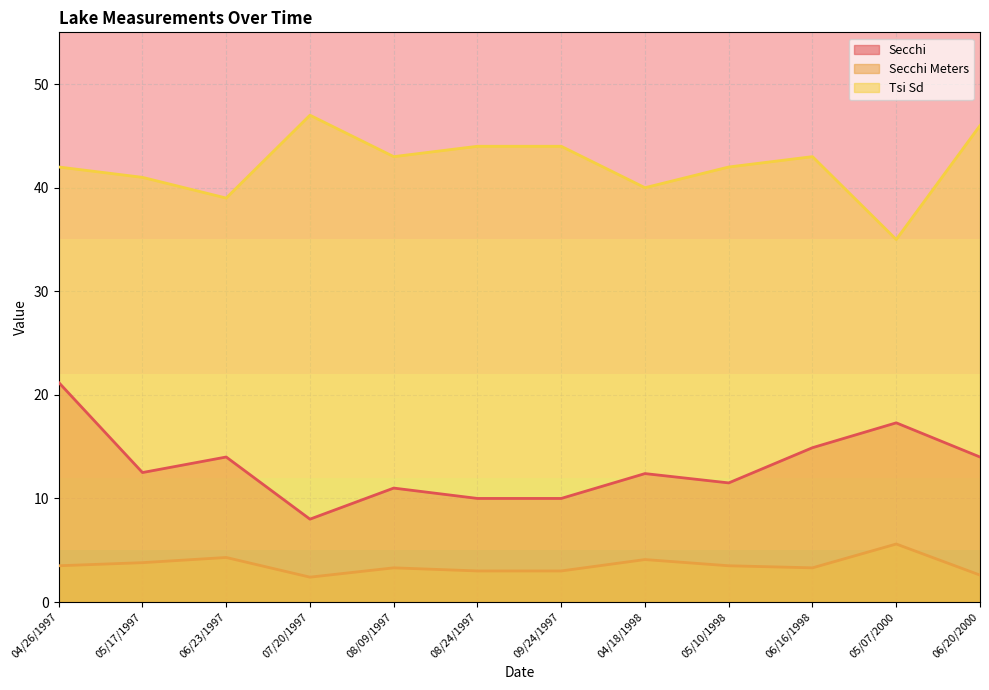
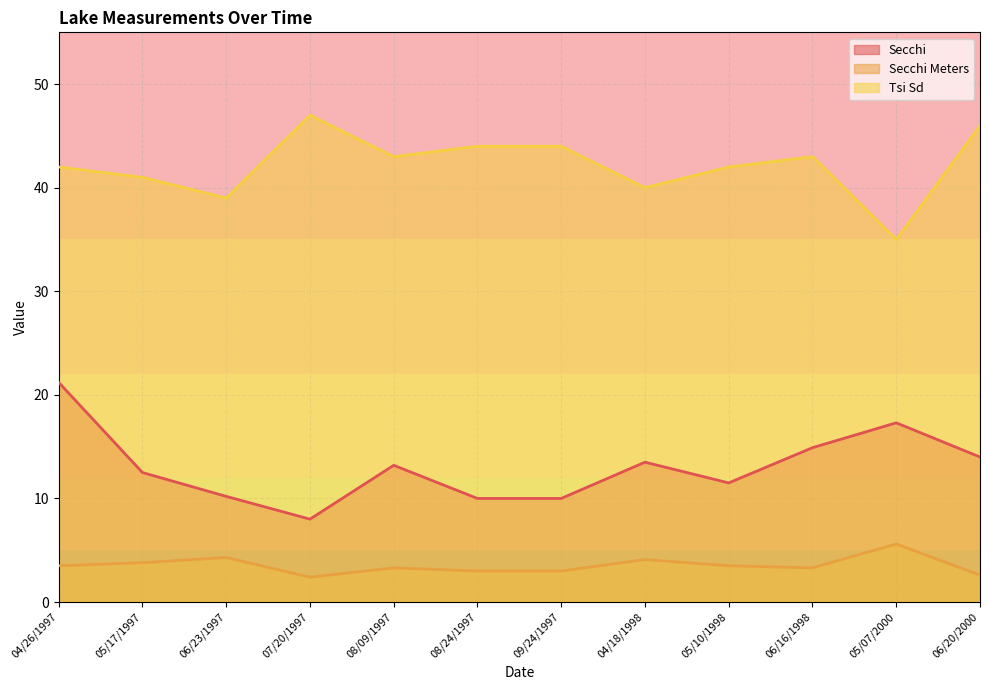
  {
    "Secchi": {
      "04/26/1997": 21.2,
      "05/17/1997": 12.5,
-     "06/23/1997": 14.0,
+     "06/23/1997": 10.2,
      "07/20/1997": 8.0,
-     "08/09/1997": 11.0,
+     "08/09/1997": 13.2,
      "08/24/1997": 10.0,
      "09/24/1997": 10.0,
-     "04/18/1998": 12.4,
+     "04/18/1998": 13.5,
      "05/10/1998": 11.5,
      "06/16/1998": 14.9,
      "05/07/2000": 17.3,
      "06/20/2000": 14.0
    }
  }
